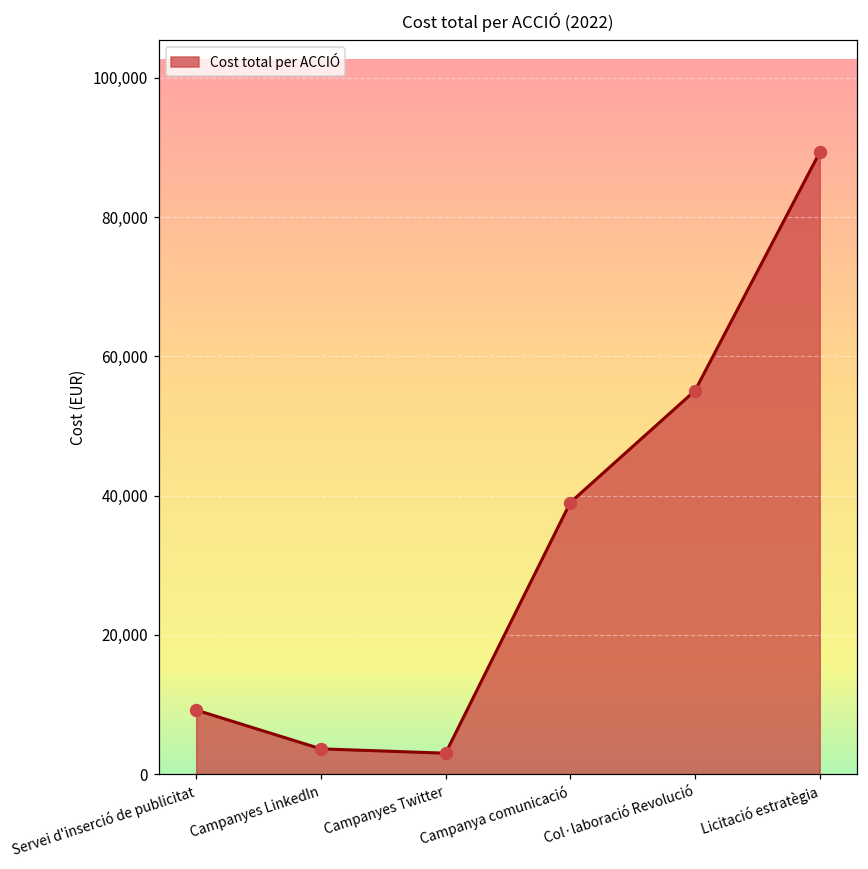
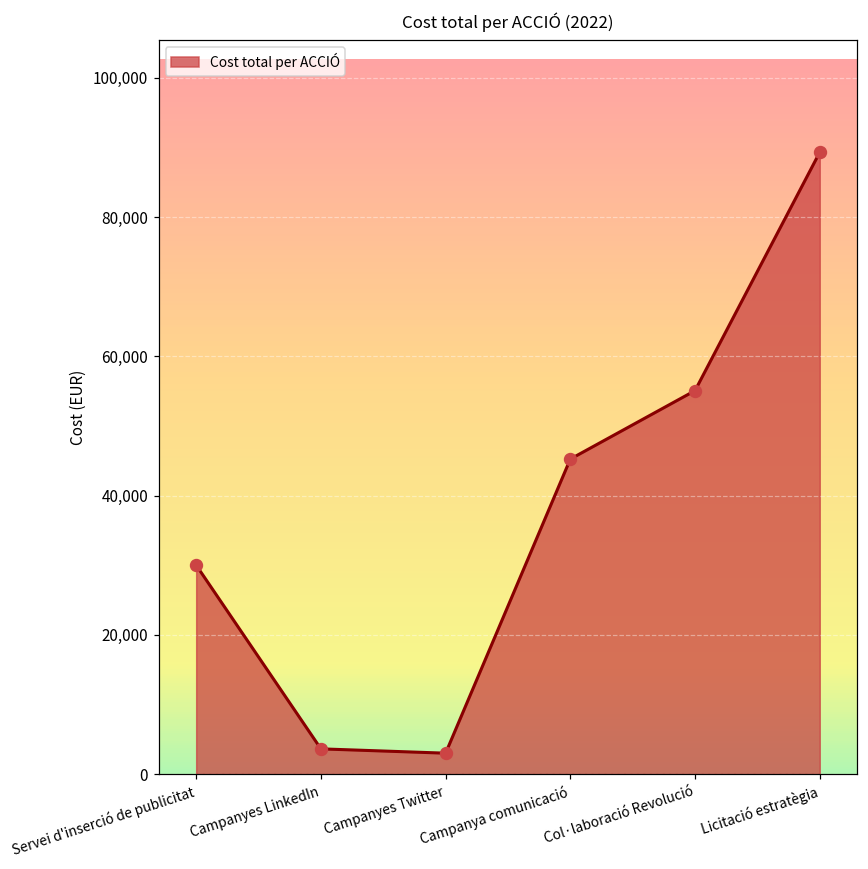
  {
-   "Servei d'inserció de publicitat": "9,000",
+   "Servei d'inserció de publicitat": "30,000",
    "Campanyes LinkedIn": "4,000",
    "Campanyes Twitter": "3,000",
-   "Campanya comunicació": "39,000",
+   "Campanya comunicació": "45,000",
    "Col·laboració Revolució": "55,000",
    "Licitació estratègia": "89,000"
  }
